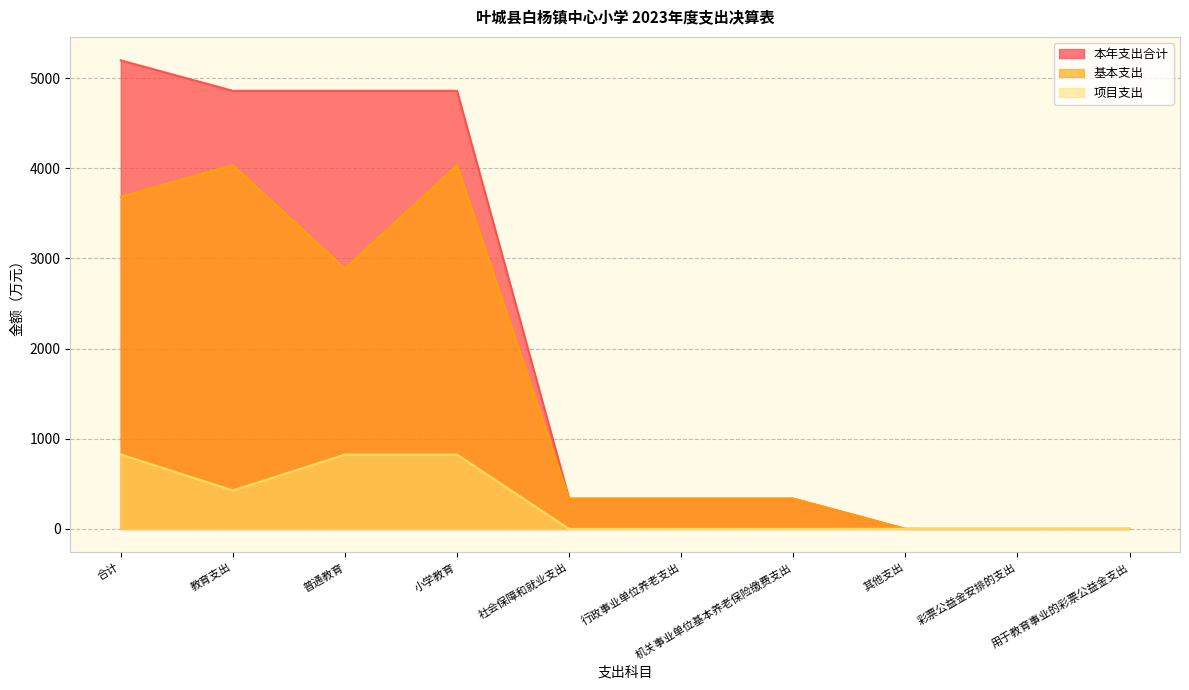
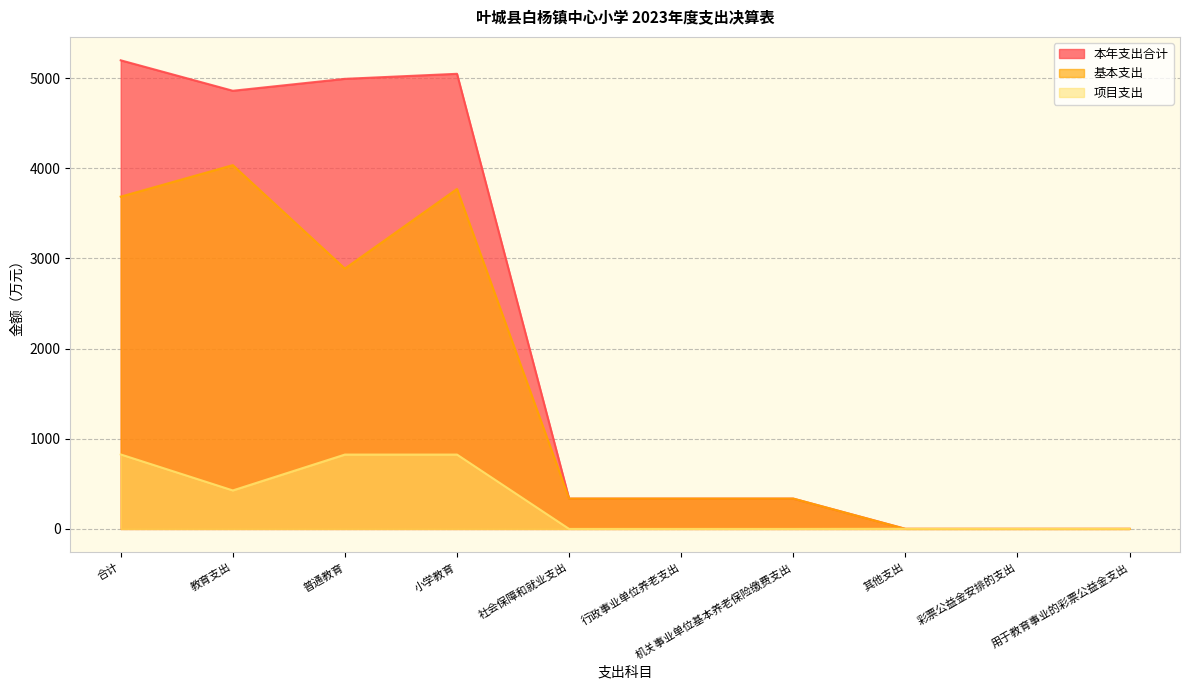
  {
    "本年支出合计": {
      "合计": 5200,
      "教育支出": 4900,
-     "普通教育": 4900,
-     "小学教育": 4900
+     "普通教育": 5000,
+     "小学教育": 5000
    },
    "基本支出": {
      "合计": 3700,
      "教育支出": 4000,
      "普通教育": 2900,
-     "小学教育": 4000
+     "小学教育": 3800
    },
    "项目支出": {
      "合计": 800,
      "教育支出": 400,
      "普通教育": 800,
      "小学教育": 800,
      "社会保障和就业支出": 0,
      "行政事业单位养老支出": 0,
      "机关事业单位基本养老保险缴费支出": 0
    }
  }
